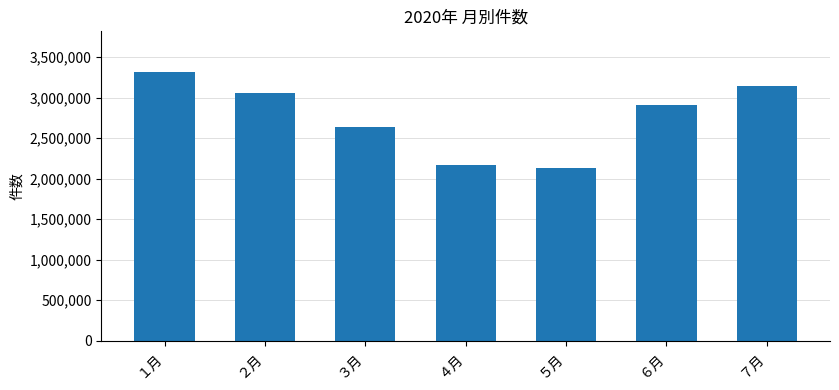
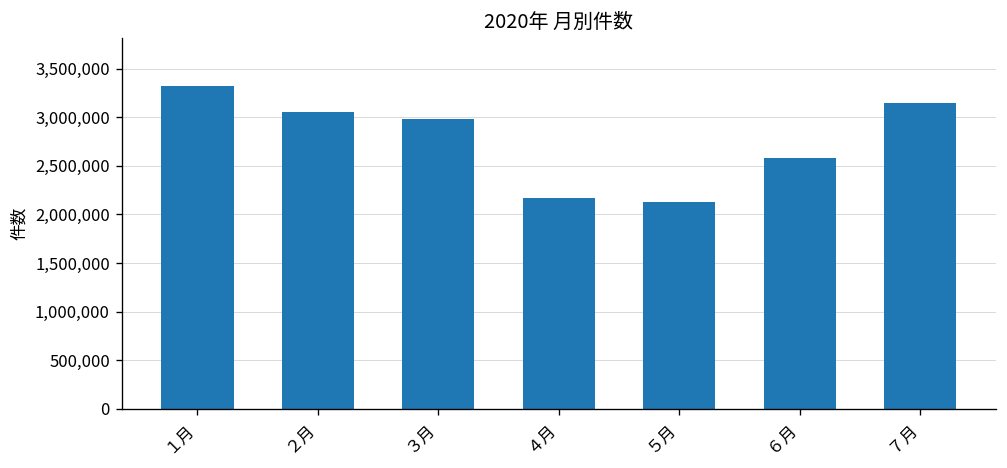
  {
    "１月": "3,300,000",
    "２月": "3,100,000",
-   "３月": "2,600,000",
+   "３月": "3,000,000",
    "４月": "2,200,000",
    "５月": "2,100,000",
-   "６月": "2,900,000",
+   "６月": "2,600,000",
    "７月": "3,100,000"
  }
